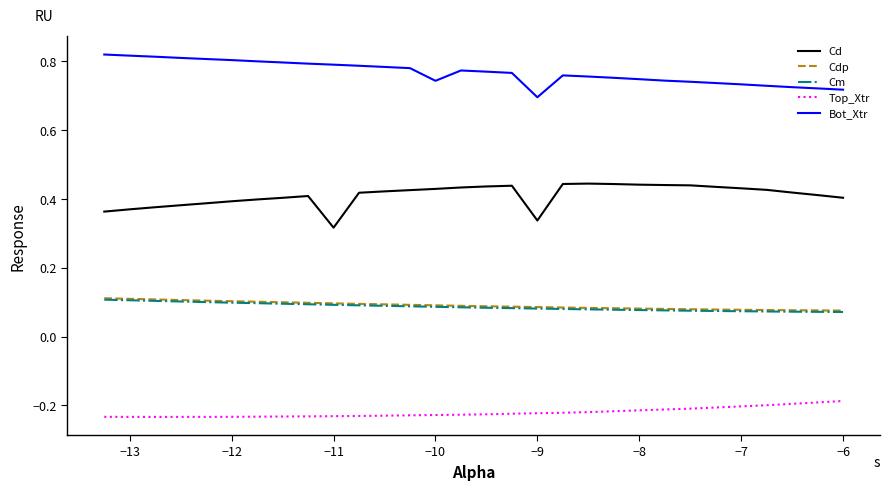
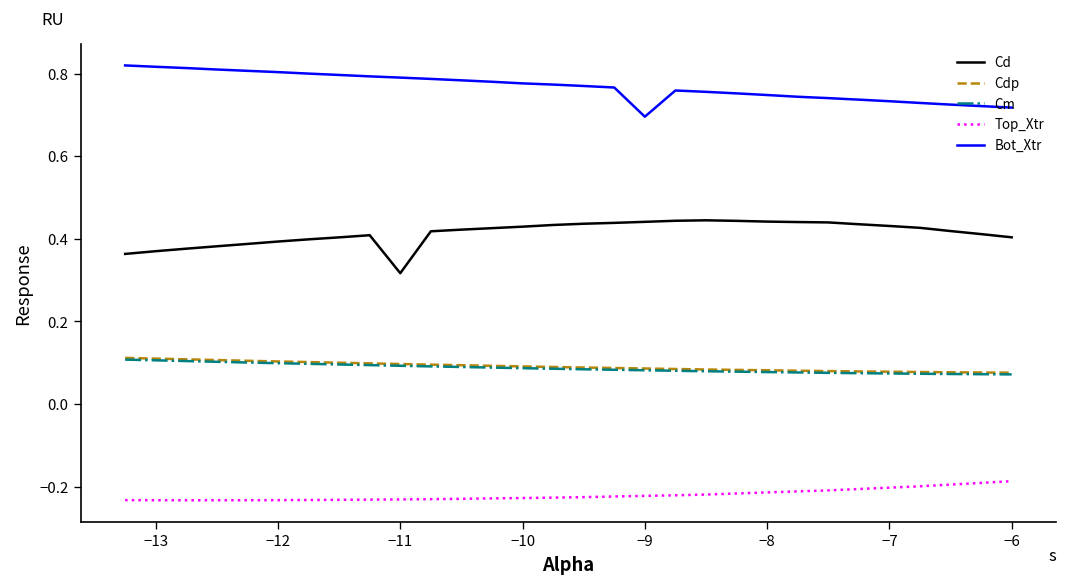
  {
    "Cd": {
      "−13": 0.37,
      "−12": 0.39,
      "−11": 0.32,
      "−10": 0.43,
-     "−9": 0.34,
+     "−9": 0.44,
      "−8": 0.44,
      "−7": 0.43,
      "−6": 0.40
    },
    "Top_Xtr": {
      "−13": -0.23,
      "−12": -0.23,
      "−11": -0.23,
      "−10": -0.23,
      "−9": -0.22,
      "−8": -0.21,
      "−7": -0.20,
      "−6": -0.19
    },
    "Bot_Xtr": {
      "−13": 0.82,
      "−12": 0.80,
      "−11": 0.79,
-     "−10": 0.74,
+     "−10": 0.78,
      "−9": 0.70,
      "−8": 0.75,
      "−7": 0.73,
      "−6": 0.72
    }
  }
